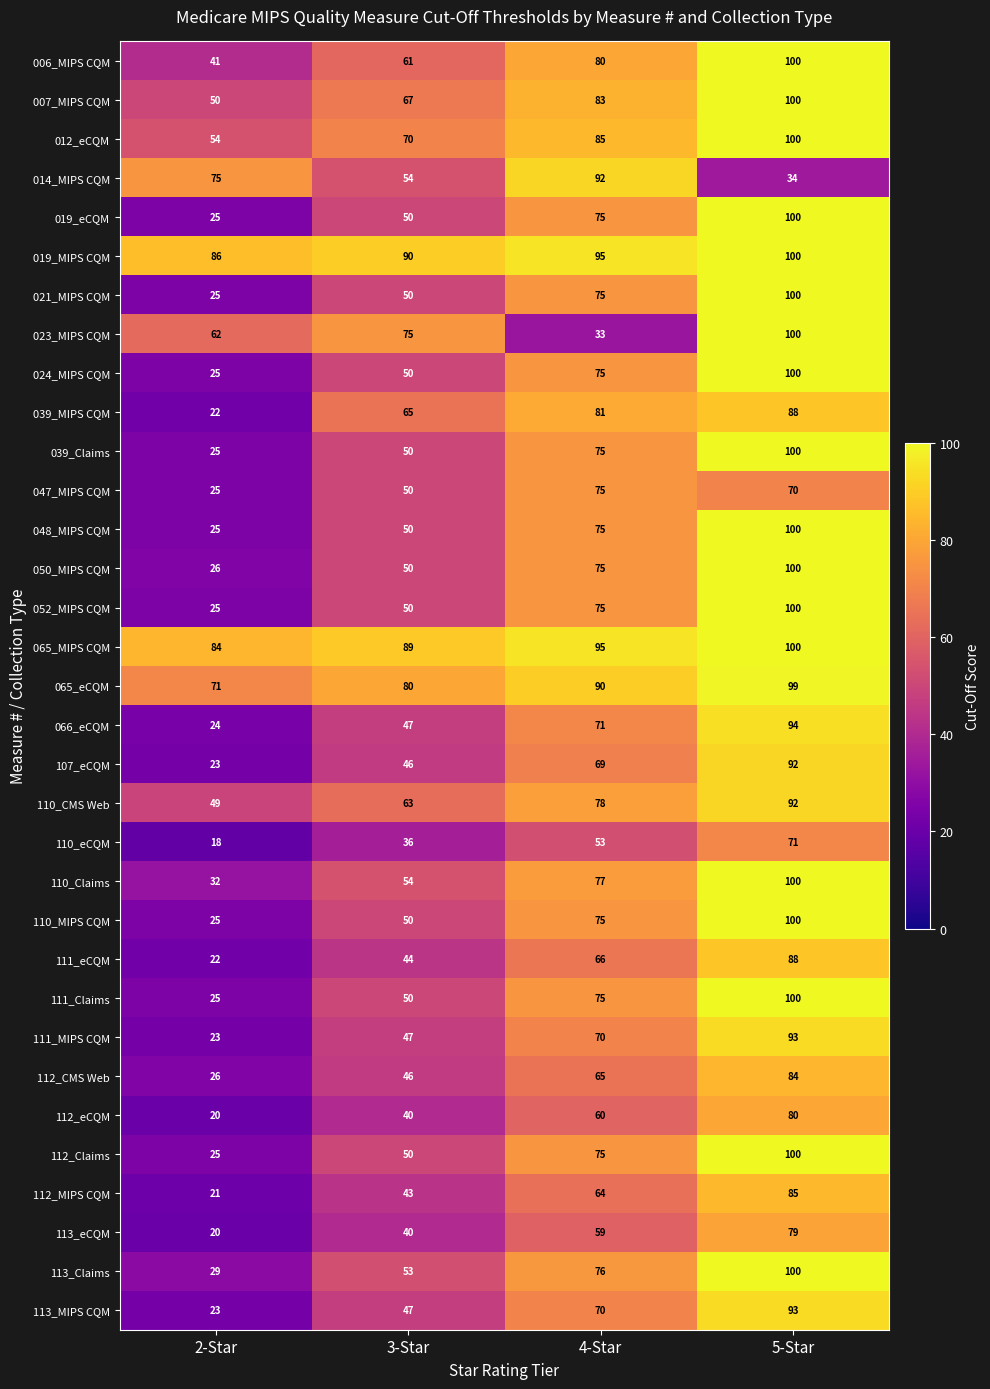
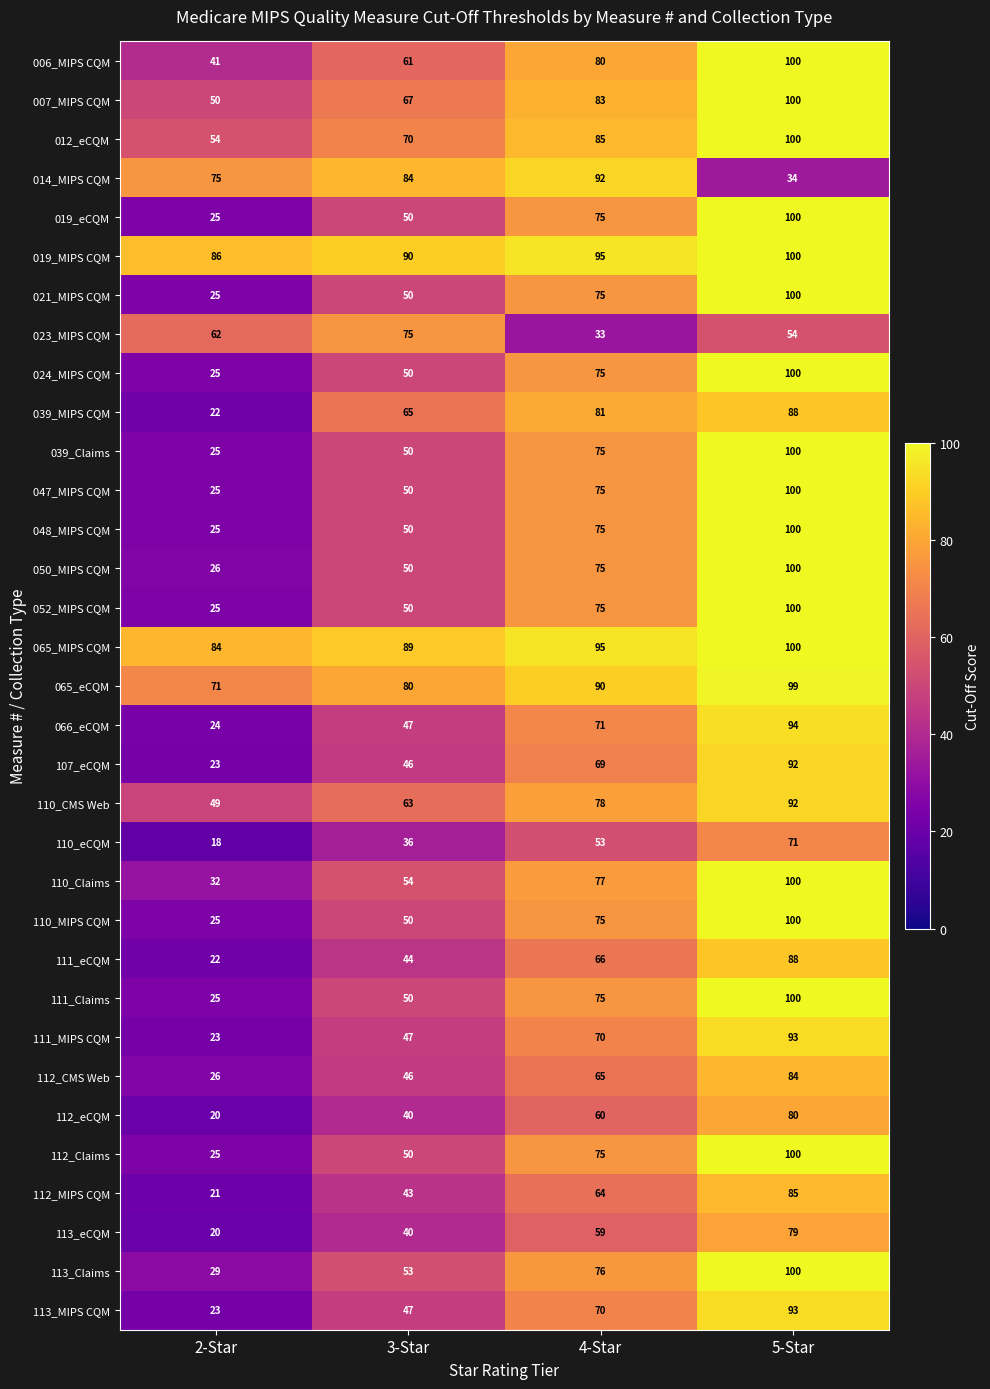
  {
    "006_MIPS CQM": {
      "2-Star": 41,
      "3-Star": 61,
      "4-Star": 80,
      "5-Star": 100
    },
    "007_MIPS CQM": {
      "2-Star": 50,
      "3-Star": 67,
      "4-Star": 83,
      "5-Star": 100
    },
    "012_eCQM": {
      "2-Star": 54,
      "3-Star": 70,
      "4-Star": 85,
      "5-Star": 100
    },
    "014_MIPS CQM": {
      "2-Star": 75,
-     "3-Star": 54,
+     "3-Star": 84,
      "4-Star": 92,
      "5-Star": 34
    },
    "019_eCQM": {
      "2-Star": 25,
      "3-Star": 50,
      "4-Star": 75,
      "5-Star": 100
    },
    "019_MIPS CQM": {
      "2-Star": 86,
      "3-Star": 90,
      "4-Star": 95,
      "5-Star": 100
    },
    "021_MIPS CQM": {
      "2-Star": 25,
      "3-Star": 50,
      "4-Star": 75,
      "5-Star": 100
    },
    "023_MIPS CQM": {
      "2-Star": 62,
      "3-Star": 75,
      "4-Star": 33,
-     "5-Star": 100
+     "5-Star": 54
    },
    "024_MIPS CQM": {
      "2-Star": 25,
      "3-Star": 50,
      "4-Star": 75,
      "5-Star": 100
    },
    "039_MIPS CQM": {
      "2-Star": 22,
      "3-Star": 65,
      "4-Star": 81,
      "5-Star": 88
    },
    "039_Claims": {
      "2-Star": 25,
      "3-Star": 50,
      "4-Star": 75,
      "5-Star": 100
    },
    "047_MIPS CQM": {
      "2-Star": 25,
      "3-Star": 50,
      "4-Star": 75,
-     "5-Star": 70
+     "5-Star": 100
    },
    "048_MIPS CQM": {
      "2-Star": 25,
      "3-Star": 50,
      "4-Star": 75,
      "5-Star": 100
    },
    "050_MIPS CQM": {
      "2-Star": 26,
      "3-Star": 50,
      "4-Star": 75,
      "5-Star": 100
    },
    "052_MIPS CQM": {
      "2-Star": 25,
      "3-Star": 50,
      "4-Star": 75,
      "5-Star": 100
    },
    "065_MIPS CQM": {
      "2-Star": 84,
      "3-Star": 89,
      "4-Star": 95,
      "5-Star": 100
    },
    "065_eCQM": {
      "2-Star": 71,
      "3-Star": 80,
      "4-Star": 90,
      "5-Star": 99
    },
    "066_eCQM": {
      "2-Star": 24,
      "3-Star": 47,
      "4-Star": 71,
      "5-Star": 94
    },
    "107_eCQM": {
      "2-Star": 23,
      "3-Star": 46,
      "4-Star": 69,
      "5-Star": 92
    },
    "110_CMS Web": {
      "2-Star": 49,
      "3-Star": 63,
      "4-Star": 78,
      "5-Star": 92
    },
    "110_eCQM": {
      "2-Star": 18,
      "3-Star": 36,
      "4-Star": 53,
      "5-Star": 71
    },
    "110_Claims": {
      "2-Star": 32,
      "3-Star": 54,
      "4-Star": 77,
      "5-Star": 100
    },
    "110_MIPS CQM": {
      "2-Star": 25,
      "3-Star": 50,
      "4-Star": 75,
      "5-Star": 100
    },
    "111_eCQM": {
      "2-Star": 22,
      "3-Star": 44,
      "4-Star": 66,
      "5-Star": 88
    },
    "111_Claims": {
      "2-Star": 25,
      "3-Star": 50,
      "4-Star": 75,
      "5-Star": 100
    },
    "111_MIPS CQM": {
      "2-Star": 23,
      "3-Star": 47,
      "4-Star": 70,
      "5-Star": 93
    },
    "112_CMS Web": {
      "2-Star": 26,
      "3-Star": 46,
      "4-Star": 65,
      "5-Star": 84
    },
    "112_eCQM": {
      "2-Star": 20,
      "3-Star": 40,
      "4-Star": 60,
      "5-Star": 80
    },
    "112_Claims": {
      "2-Star": 25,
      "3-Star": 50,
      "4-Star": 75,
      "5-Star": 100
    },
    "112_MIPS CQM": {
      "2-Star": 21,
      "3-Star": 43,
      "4-Star": 64,
      "5-Star": 85
    },
    "113_eCQM": {
      "2-Star": 20,
      "3-Star": 40,
      "4-Star": 59,
      "5-Star": 79
    },
    "113_Claims": {
      "2-Star": 29,
      "3-Star": 53,
      "4-Star": 76,
      "5-Star": 100
    },
    "113_MIPS CQM": {
      "2-Star": 23,
      "3-Star": 47,
      "4-Star": 70,
      "5-Star": 93
    }
  }
